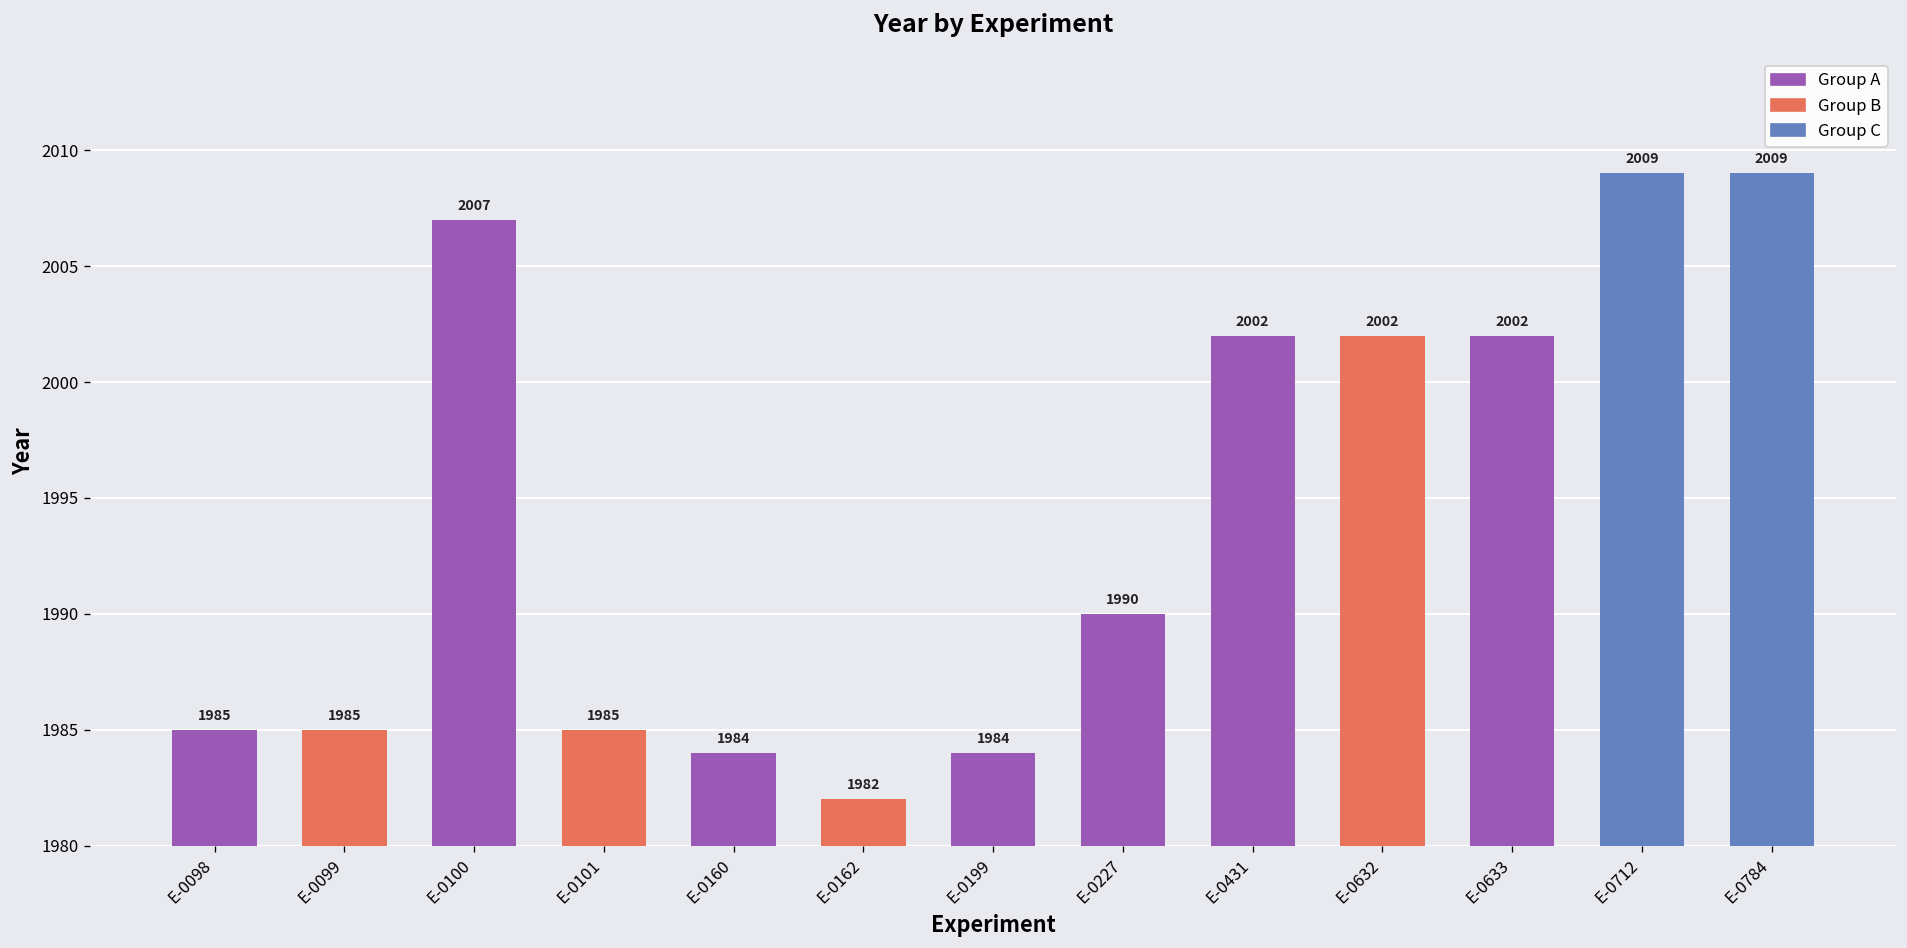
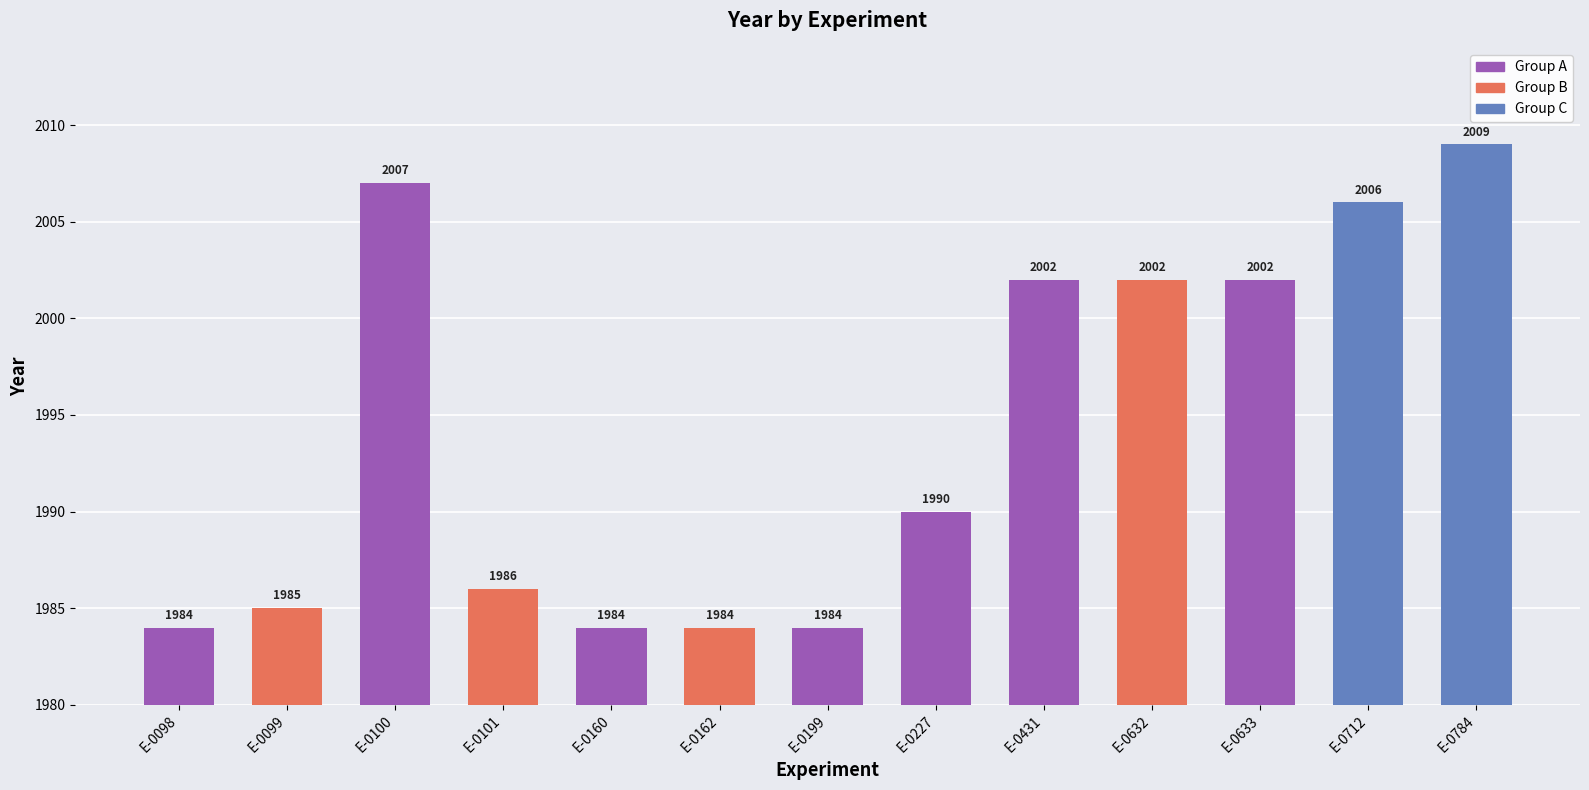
  {
-   "E-0098": 1985,
+   "E-0098": 1984,
    "E-0099": 1985,
    "E-0100": 2007,
-   "E-0101": 1985,
+   "E-0101": 1986,
    "E-0160": 1984,
-   "E-0162": 1982,
+   "E-0162": 1984,
    "E-0199": 1984,
    "E-0227": 1990,
    "E-0431": 2002,
    "E-0632": 2002,
    "E-0633": 2002,
-   "E-0712": 2009,
+   "E-0712": 2006,
    "E-0784": 2009
  }
